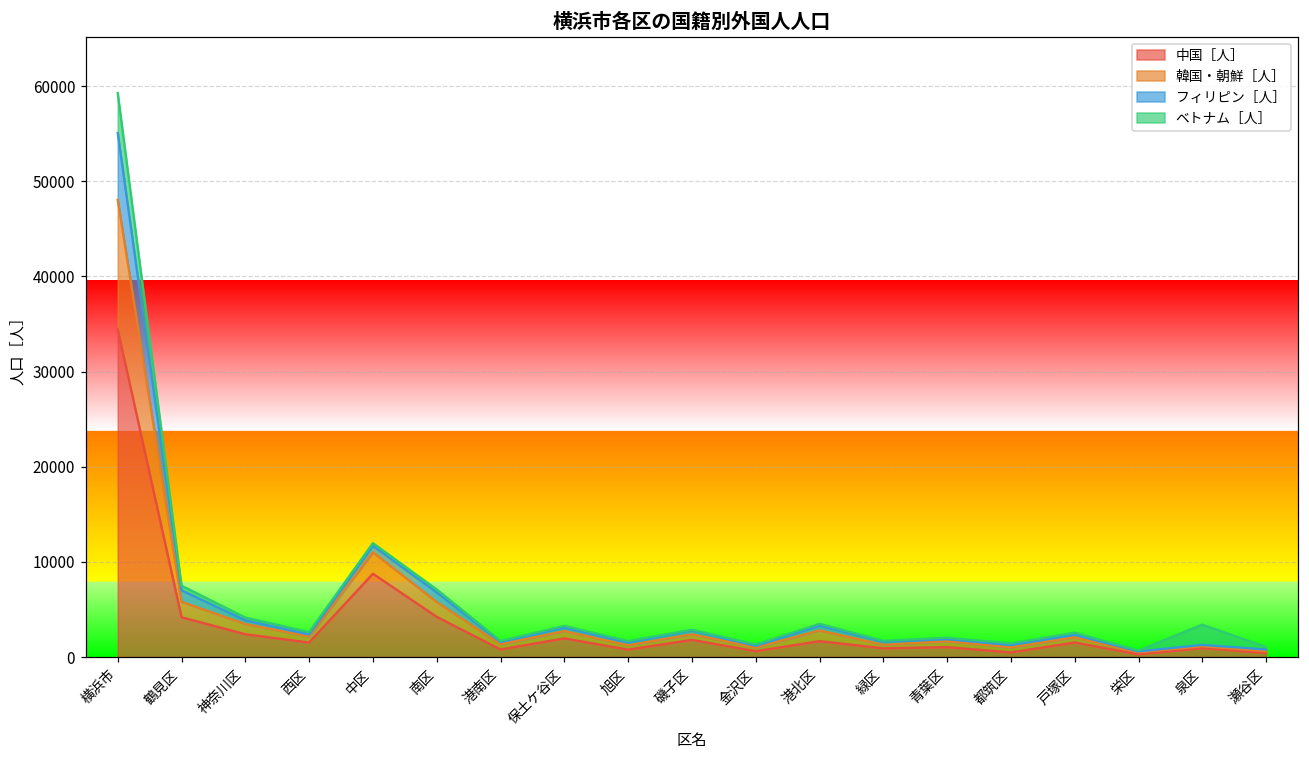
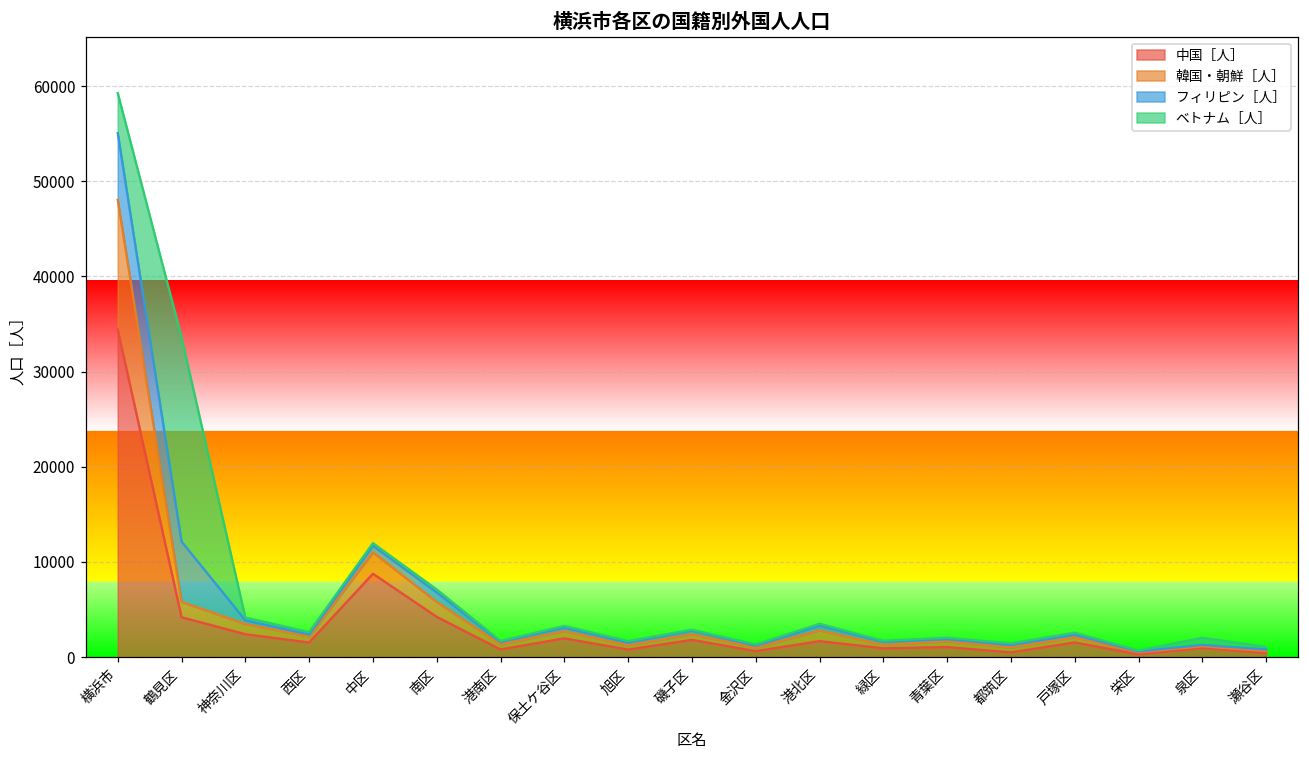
  {
    "フィリピン［人］": {
      "横浜市": 7000,
-     "鶴見区": 1000,
+     "鶴見区": 6000,
      "南区": 1000
    },
    "ベトナム［人］": {
      "横浜市": 4000,
-     "鶴見区": 0,
+     "鶴見区": 21000,
      "南区": 0,
-     "泉区": 2000
+     "泉区": 1000
    }
  }
